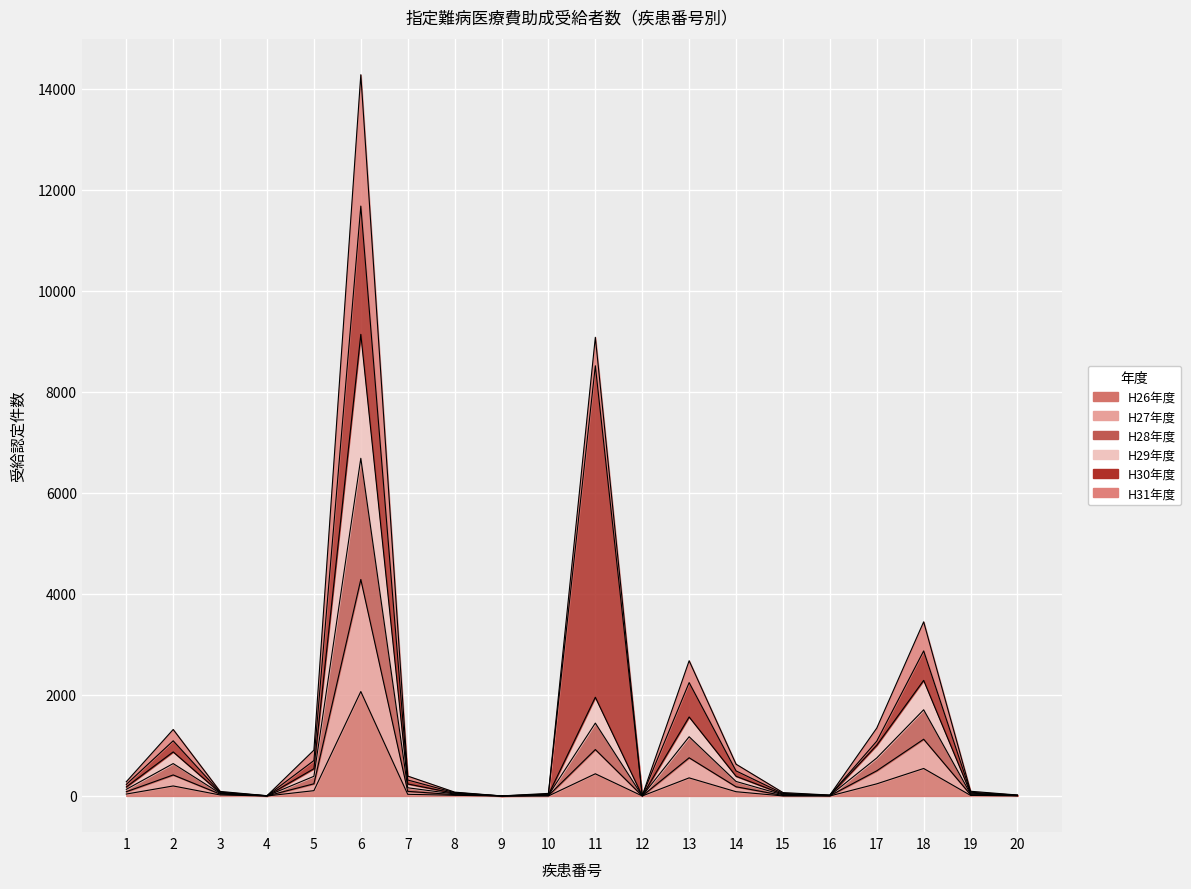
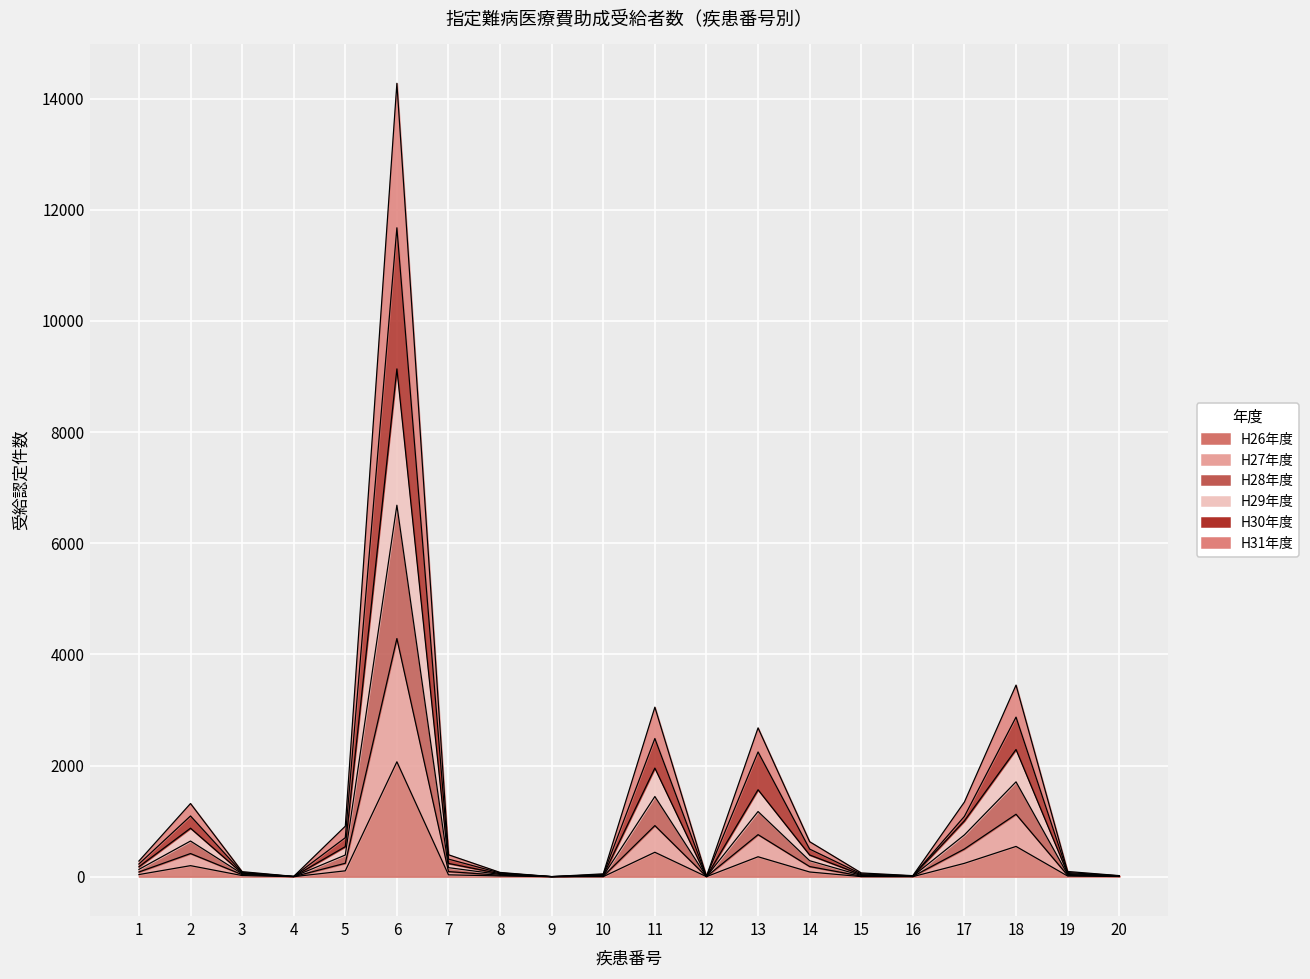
  {
    "H30年度": {
      "1": 100,
      "2": 200,
      "5": 200,
      "6": 2500,
      "7": 100,
-     "11": 6600,
+     "11": 500,
      "13": 700,
      "14": 100,
      "17": 100,
      "18": 600
    }
  }
